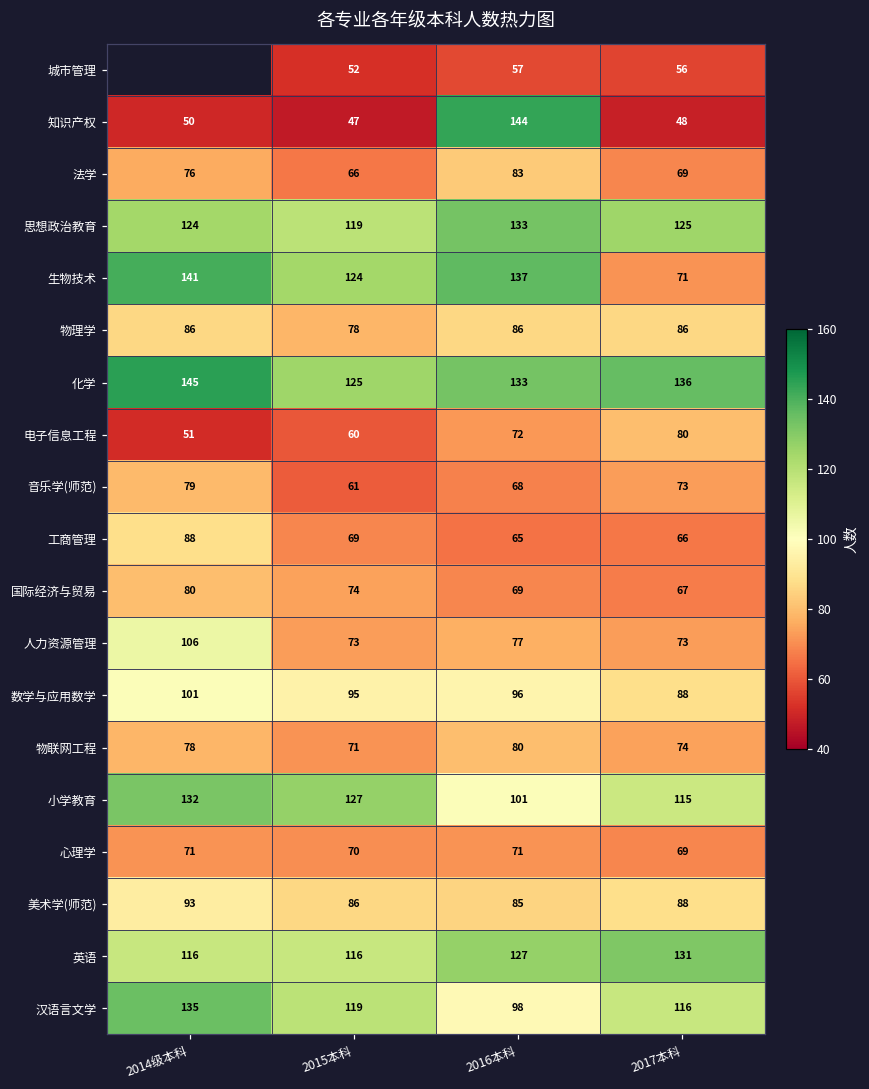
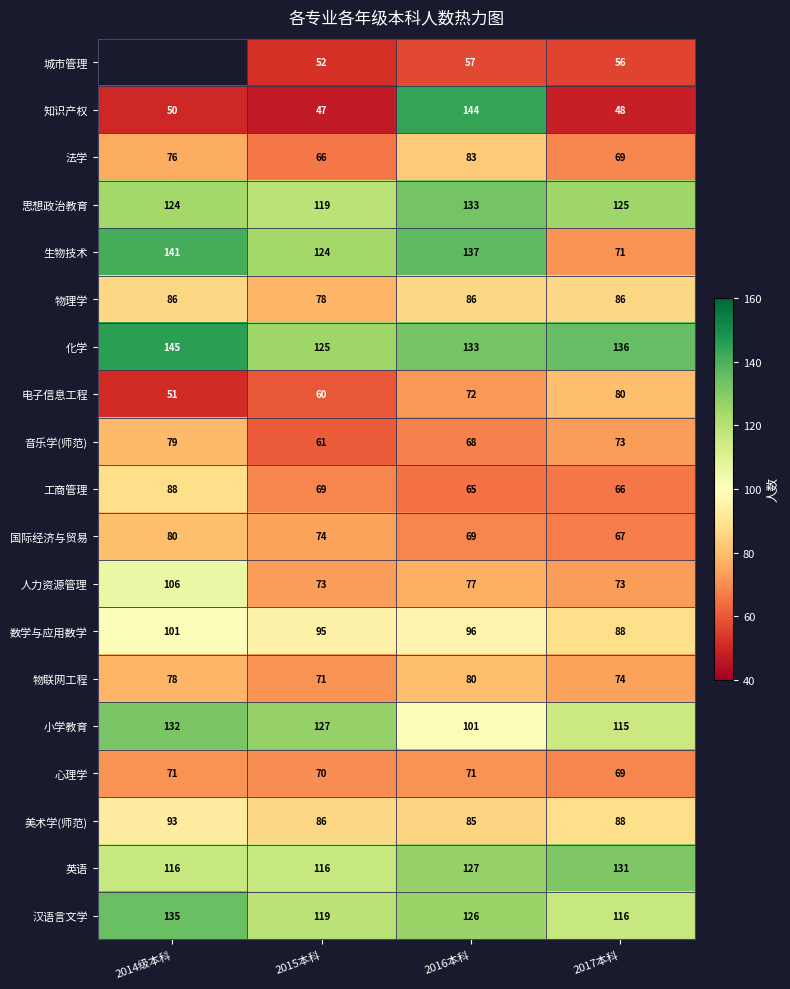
  {
    "城市管理": {
      "2015本科": 52,
      "2016本科": 57,
      "2017本科": 56
    },
    "知识产权": {
      "2014级本科": 50,
      "2015本科": 47,
      "2016本科": 144,
      "2017本科": 48
    },
    "法学": {
      "2014级本科": 76,
      "2015本科": 66,
      "2016本科": 83,
      "2017本科": 69
    },
    "思想政治教育": {
      "2014级本科": 124,
      "2015本科": 119,
      "2016本科": 133,
      "2017本科": 125
    },
    "生物技术": {
      "2014级本科": 141,
      "2015本科": 124,
      "2016本科": 137,
      "2017本科": 71
    },
    "物理学": {
      "2014级本科": 86,
      "2015本科": 78,
      "2016本科": 86,
      "2017本科": 86
    },
    "化学": {
      "2014级本科": 145,
      "2015本科": 125,
      "2016本科": 133,
      "2017本科": 136
    },
    "电子信息工程": {
      "2014级本科": 51,
      "2015本科": 60,
      "2016本科": 72,
      "2017本科": 80
    },
    "音乐学(师范)": {
      "2014级本科": 79,
      "2015本科": 61,
      "2016本科": 68,
      "2017本科": 73
    },
    "工商管理": {
      "2014级本科": 88,
      "2015本科": 69,
      "2016本科": 65,
      "2017本科": 66
    },
    "国际经济与贸易": {
      "2014级本科": 80,
      "2015本科": 74,
      "2016本科": 69,
      "2017本科": 67
    },
    "人力资源管理": {
      "2014级本科": 106,
      "2015本科": 73,
      "2016本科": 77,
      "2017本科": 73
    },
    "数学与应用数学": {
      "2014级本科": 101,
      "2015本科": 95,
      "2016本科": 96,
      "2017本科": 88
    },
    "物联网工程": {
      "2014级本科": 78,
      "2015本科": 71,
      "2016本科": 80,
      "2017本科": 74
    },
    "小学教育": {
      "2014级本科": 132,
      "2015本科": 127,
      "2016本科": 101,
      "2017本科": 115
    },
    "心理学": {
      "2014级本科": 71,
      "2015本科": 70,
      "2016本科": 71,
      "2017本科": 69
    },
    "美术学(师范)": {
      "2014级本科": 93,
      "2015本科": 86,
      "2016本科": 85,
      "2017本科": 88
    },
    "英语": {
      "2014级本科": 116,
      "2015本科": 116,
      "2016本科": 127,
      "2017本科": 131
    },
    "汉语言文学": {
      "2014级本科": 135,
      "2015本科": 119,
-     "2016本科": 98,
+     "2016本科": 126,
      "2017本科": 116
    }
  }
